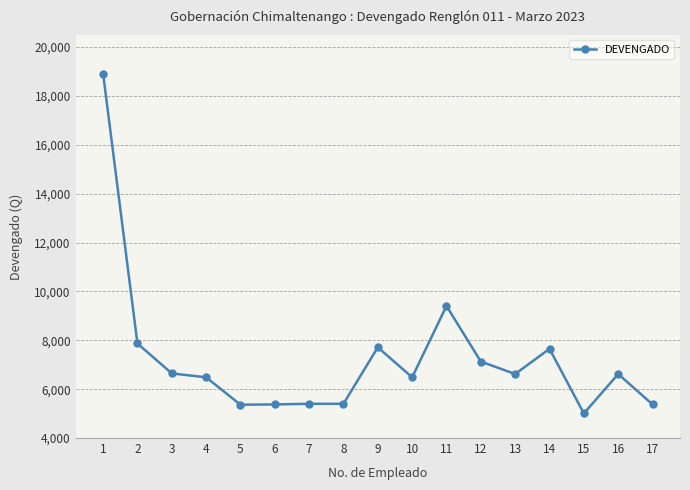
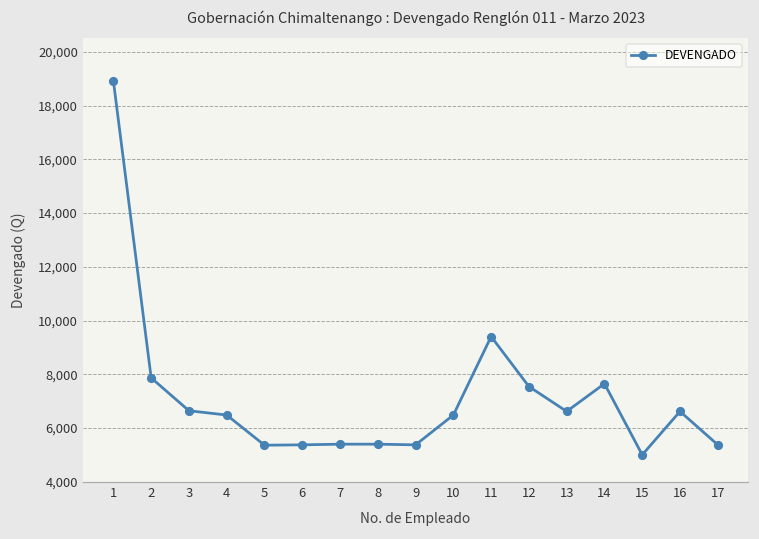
  {
    "1": "18,900",
    "2": "7,900",
    "3": "6,600",
    "4": "6,500",
    "5": "5,400",
    "6": "5,400",
    "7": "5,400",
    "8": "5,400",
-   "9": "7,700",
+   "9": "5,400",
    "10": "6,500",
    "11": "9,400",
-   "12": "7,100",
+   "12": "7,500",
    "13": "6,600",
    "14": "7,700",
    "15": "5,000",
    "16": "6,600",
    "17": "5,400"
  }
